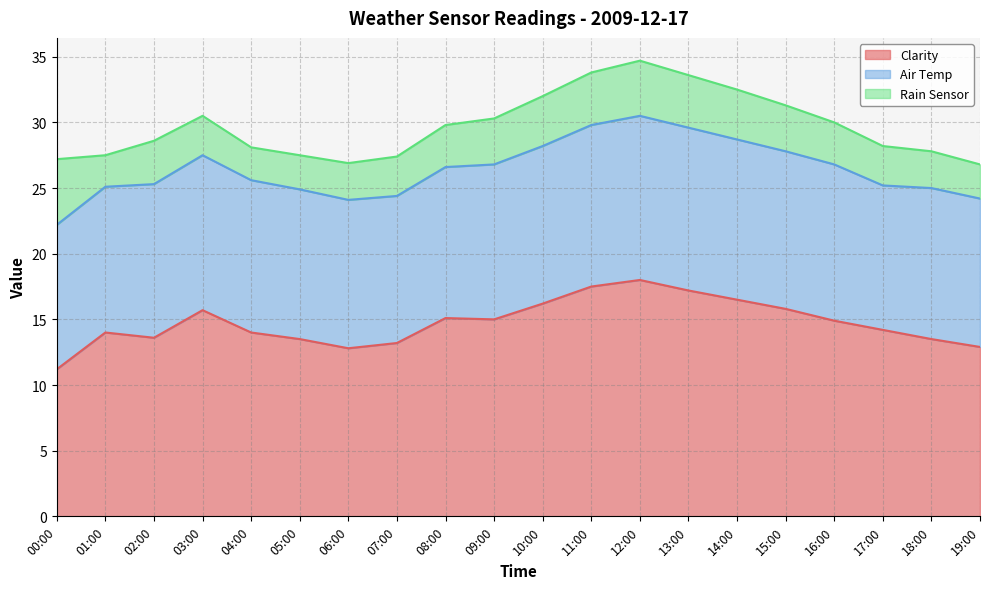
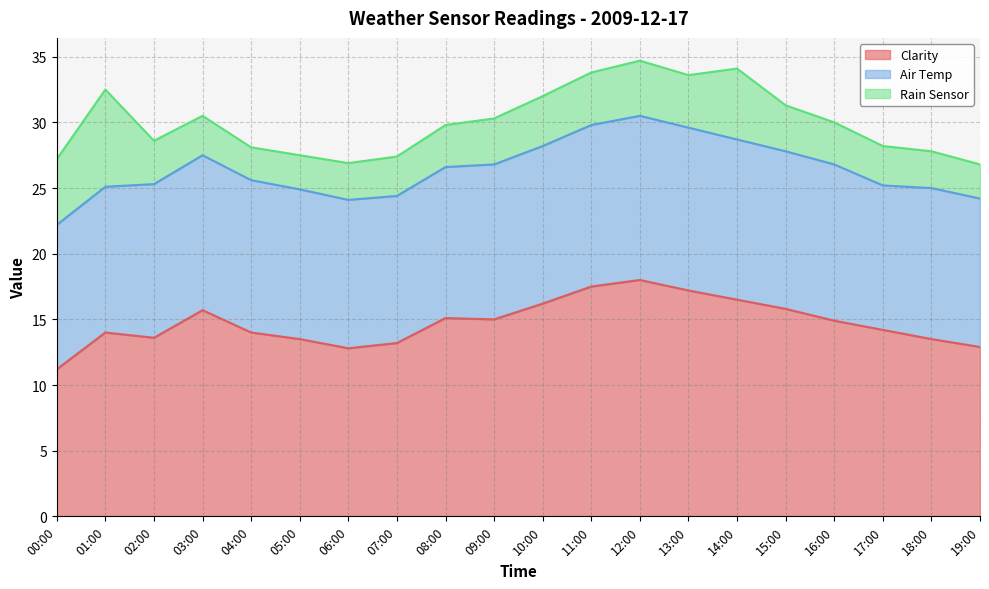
  {
    "Clarity": {
      "00:00": 11.2,
      "01:00": 14.0,
      "02:00": 13.6,
      "03:00": 15.7,
      "04:00": 14.0,
      "05:00": 13.5,
      "06:00": 12.8,
      "07:00": 13.2,
      "08:00": 15.1,
      "09:00": 15.0,
      "10:00": 16.2,
      "11:00": 17.5,
      "12:00": 18.0,
      "13:00": 17.2,
      "14:00": 16.5,
      "15:00": 15.8,
      "16:00": 14.9,
      "17:00": 14.2,
      "18:00": 13.5,
      "19:00": 12.9
    },
    "Air Temp": {
      "00:00": 11.0,
      "01:00": 11.1,
      "02:00": 11.7,
      "03:00": 11.8,
      "04:00": 11.6,
      "05:00": 11.4,
      "06:00": 11.3,
      "07:00": 11.2,
      "08:00": 11.5,
      "09:00": 11.8,
      "10:00": 12.0,
      "11:00": 12.3,
      "12:00": 12.5,
      "13:00": 12.4,
      "14:00": 12.2,
      "15:00": 12.0,
      "16:00": 11.9,
      "17:00": 11.0,
      "18:00": 11.5,
      "19:00": 11.3
    },
    "Rain Sensor": {
      "00:00": 5.0,
-     "01:00": 2.4,
+     "01:00": 7.4,
      "02:00": 3.3,
      "03:00": 3.0,
      "04:00": 2.5,
      "05:00": 2.6,
      "06:00": 2.8,
      "07:00": 3.0,
      "08:00": 3.2,
      "09:00": 3.5,
      "10:00": 3.8,
      "11:00": 4.0,
      "12:00": 4.2,
      "13:00": 4.0,
-     "14:00": 3.8,
+     "14:00": 5.4,
      "15:00": 3.5,
      "16:00": 3.2,
      "17:00": 3.0,
      "18:00": 2.8,
      "19:00": 2.6
    }
  }
